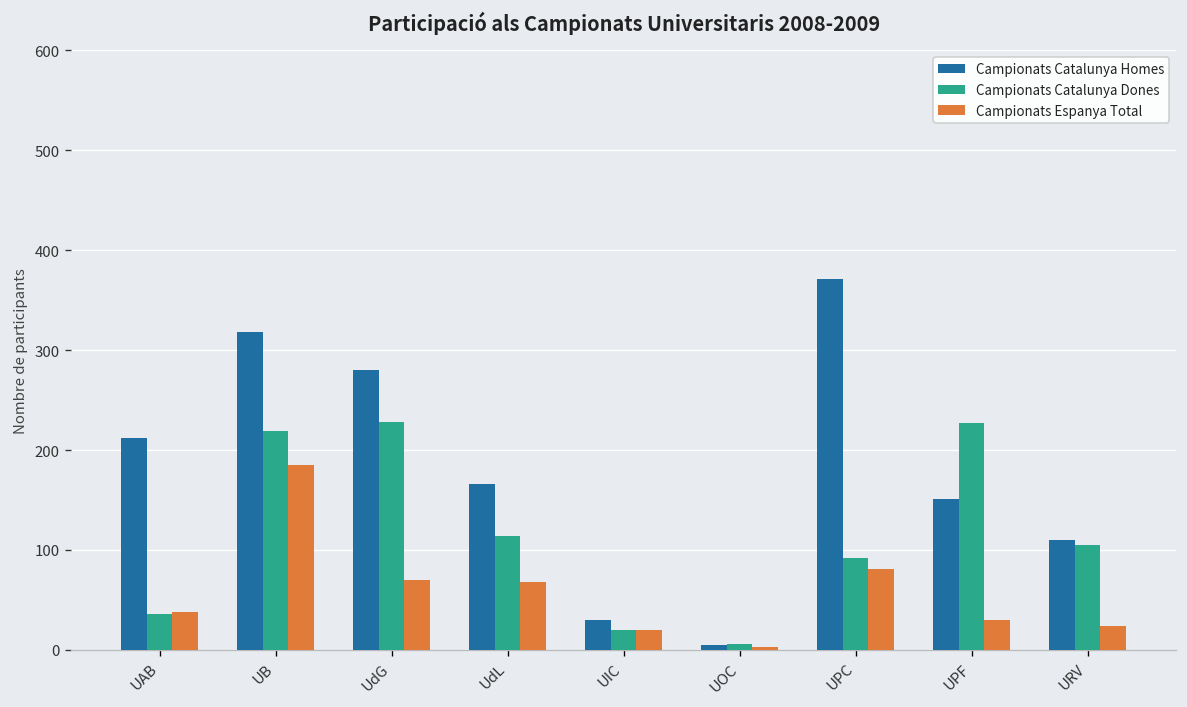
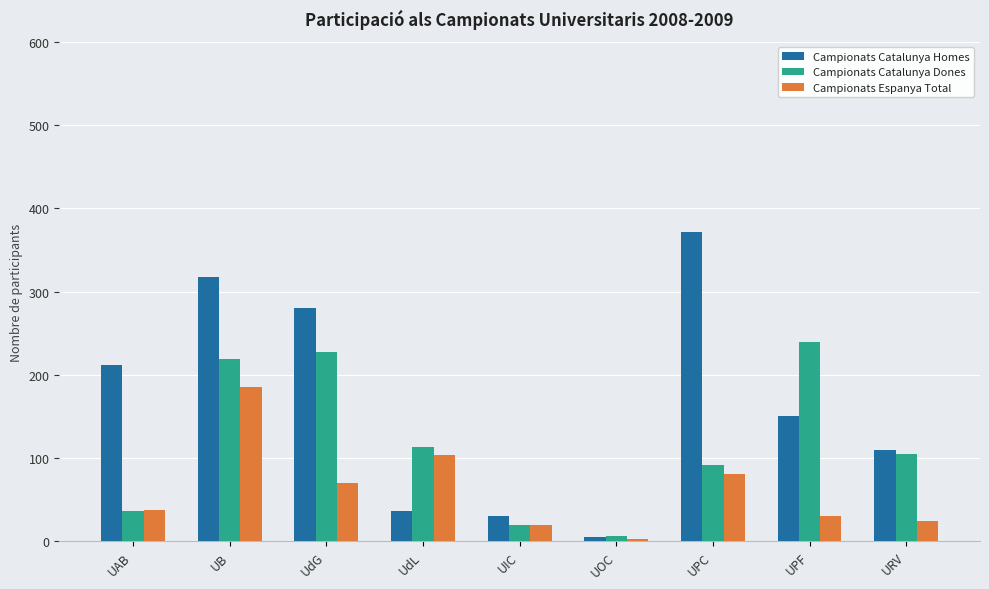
  {
    "Campionats Catalunya Homes": {
      "UAB": 210,
      "UB": 320,
      "UdG": 280,
-     "UdL": 170,
+     "UdL": 40,
      "UIC": 30,
      "UOC": 10,
      "UPC": 370,
      "UPF": 150,
      "URV": 110
    },
    "Campionats Catalunya Dones": {
      "UAB": 40,
      "UB": 220,
      "UdG": 230,
      "UdL": 110,
      "UIC": 20,
      "UOC": 10,
      "UPC": 90,
-     "UPF": 230,
+     "UPF": 240,
      "URV": 110
    },
    "Campionats Espanya Total": {
      "UAB": 40,
      "UB": 190,
      "UdG": 70,
-     "UdL": 70,
+     "UdL": 100,
      "UIC": 20,
      "UPC": 80,
      "UPF": 30,
      "URV": 20
    }
  }
